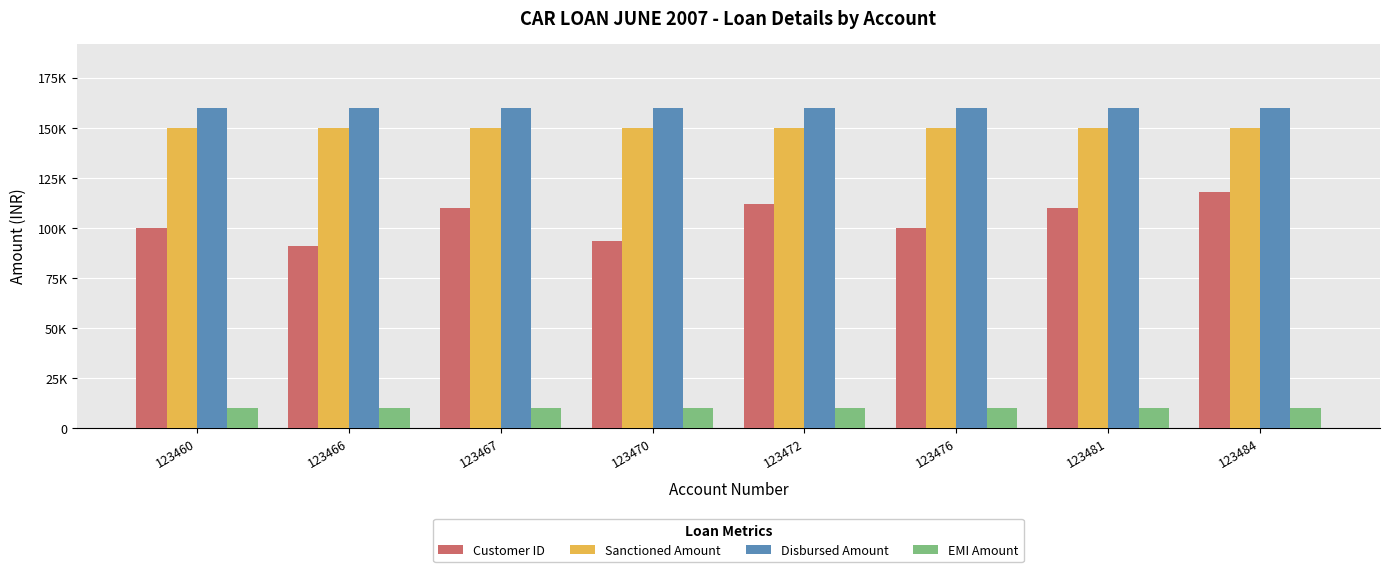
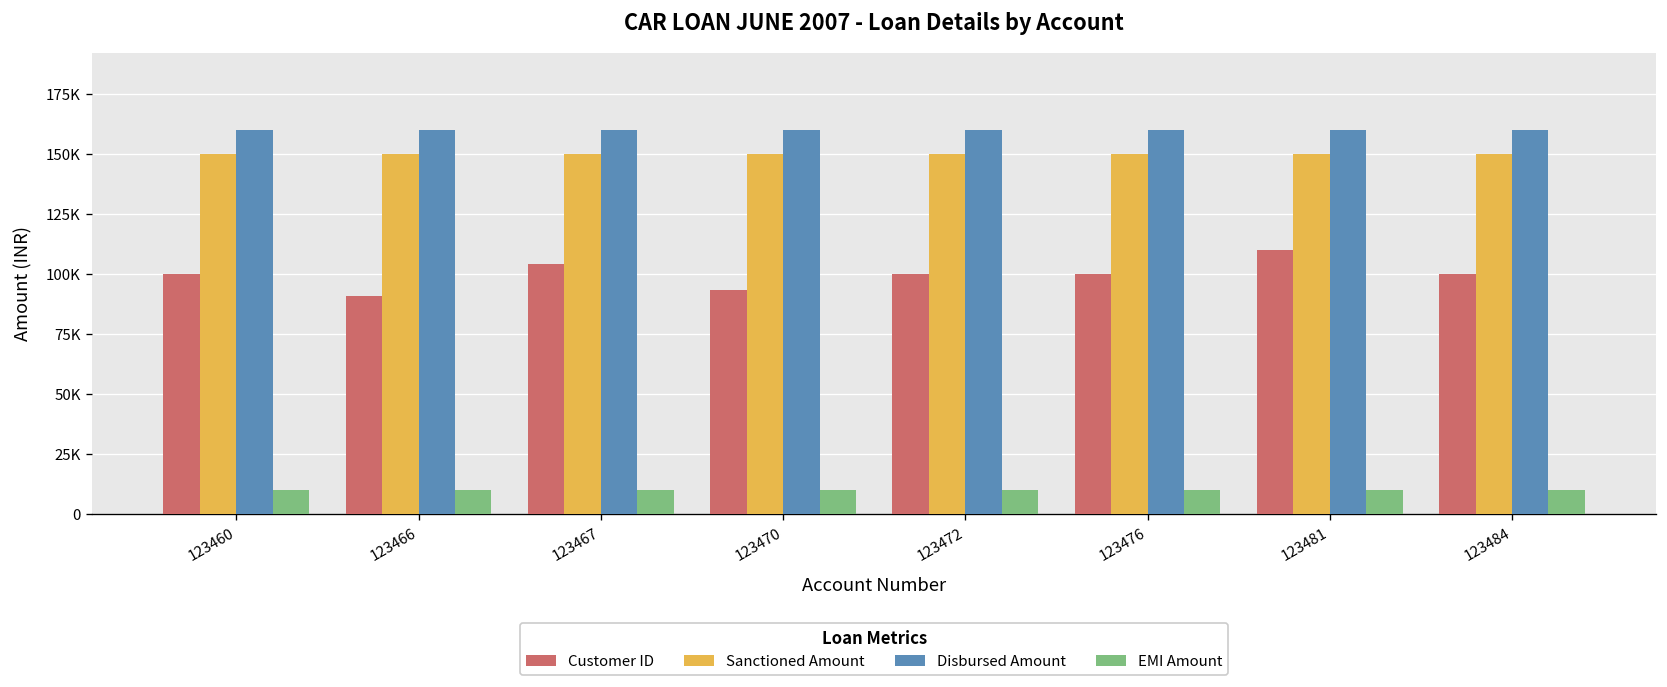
  {
    "Customer ID": {
      "123460": 100000,
      "123466": 91000,
-     "123467": 110000,
+     "123467": 104000,
      "123470": 93000,
-     "123472": 112000,
+     "123472": 100000,
      "123476": 100000,
      "123481": 110000,
-     "123484": 118000
+     "123484": 100000
    },
    "Sanctioned Amount": {
      "123460": 150000,
      "123466": 150000,
      "123467": 150000,
      "123470": 150000,
      "123472": 150000,
      "123476": 150000,
      "123481": 150000,
      "123484": 150000
    },
    "Disbursed Amount": {
      "123460": 160000,
      "123466": 160000,
      "123467": 160000,
      "123470": 160000,
      "123472": 160000,
      "123476": 160000,
      "123481": 160000,
      "123484": 160000
    },
    "EMI Amount": {
      "123460": 10000,
      "123466": 10000,
      "123467": 10000,
      "123470": 10000,
      "123472": 10000,
      "123476": 10000,
      "123481": 10000,
      "123484": 10000
    }
  }
